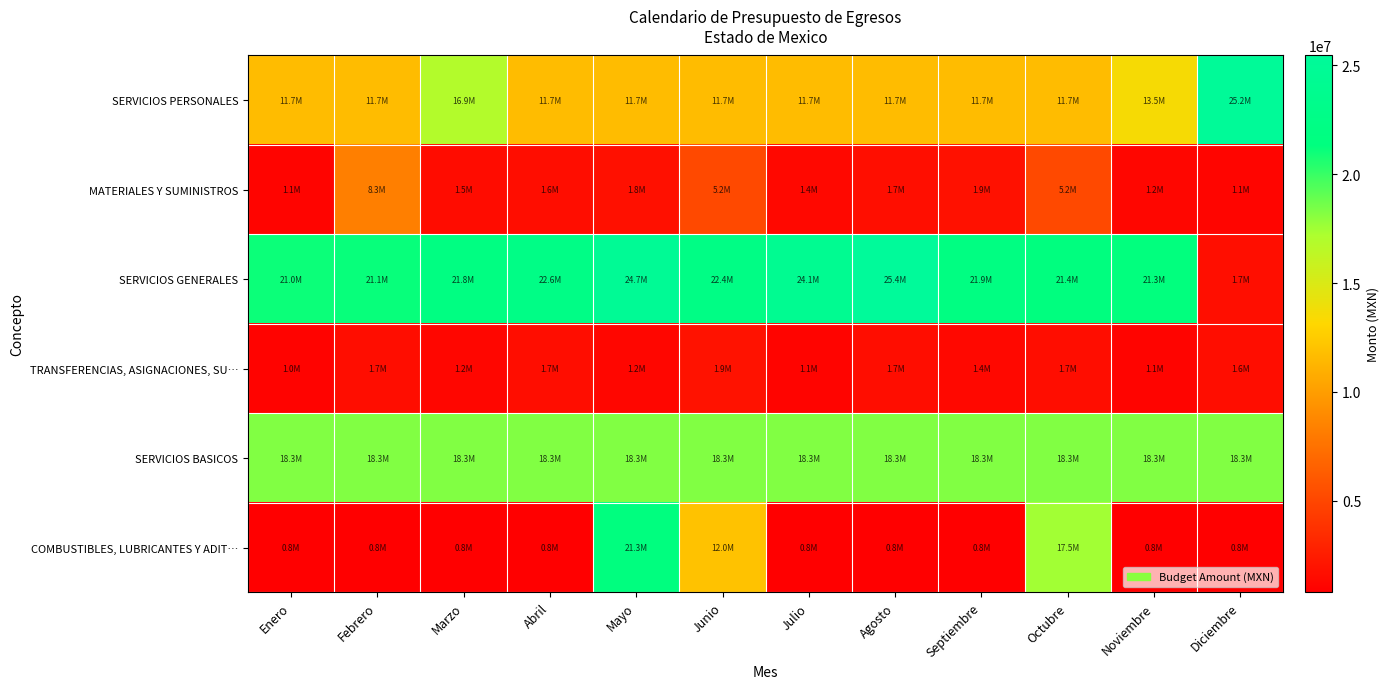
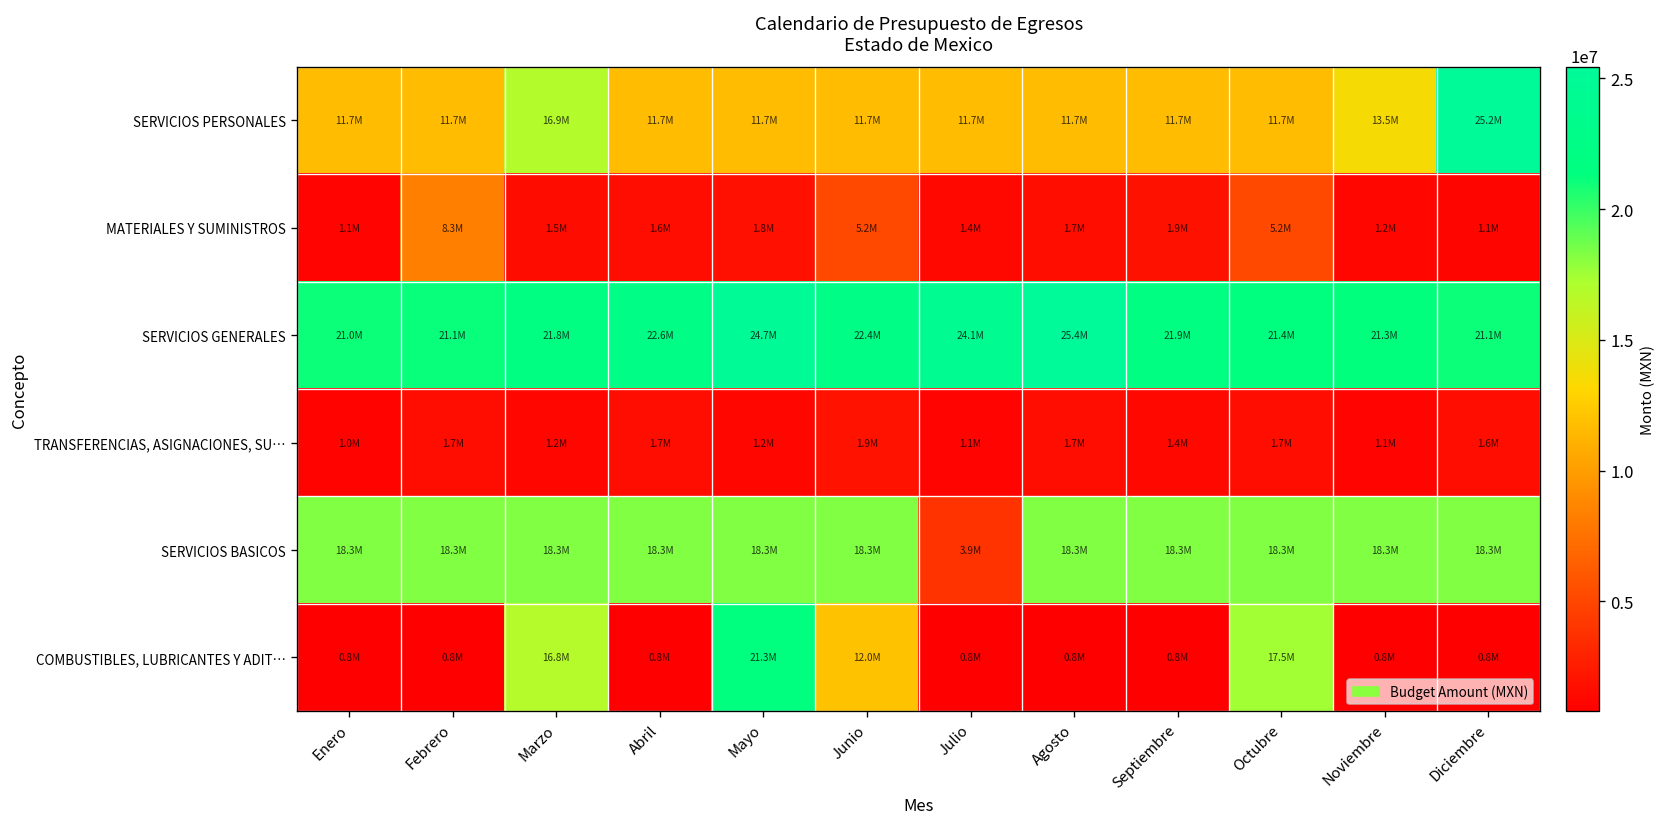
  {
    "SERVICIOS PERSONALES": {
      "Enero": "11.7M",
      "Febrero": "11.7M",
      "Marzo": "16.9M",
      "Abril": "11.7M",
      "Mayo": "11.7M",
      "Junio": "11.7M",
      "Julio": "11.7M",
      "Agosto": "11.7M",
      "Septiembre": "11.7M",
      "Octubre": "11.7M",
      "Noviembre": "13.5M",
      "Diciembre": "25.2M"
    },
    "MATERIALES Y SUMINISTROS": {
      "Enero": "1.1M",
      "Febrero": "8.3M",
      "Marzo": "1.5M",
      "Abril": "1.6M",
      "Mayo": "1.8M",
      "Junio": "5.2M",
      "Julio": "1.4M",
      "Agosto": "1.7M",
      "Septiembre": "1.9M",
      "Octubre": "5.2M",
      "Noviembre": "1.2M",
      "Diciembre": "1.1M"
    },
    "SERVICIOS GENERALES": {
      "Enero": "21.0M",
      "Febrero": "21.1M",
      "Marzo": "21.8M",
      "Abril": "22.6M",
      "Mayo": "24.7M",
      "Junio": "22.4M",
      "Julio": "24.1M",
      "Agosto": "25.4M",
      "Septiembre": "21.9M",
      "Octubre": "21.4M",
      "Noviembre": "21.3M",
-     "Diciembre": "1.7M"
+     "Diciembre": "21.1M"
    },
    "TRANSFERENCIAS, ASIGNACIONES, SU…": {
      "Enero": "1.0M",
      "Febrero": "1.7M",
      "Marzo": "1.2M",
      "Abril": "1.7M",
      "Mayo": "1.2M",
      "Junio": "1.9M",
      "Julio": "1.1M",
      "Agosto": "1.7M",
      "Septiembre": "1.4M",
      "Octubre": "1.7M",
      "Noviembre": "1.1M",
      "Diciembre": "1.6M"
    },
    "SERVICIOS BASICOS": {
      "Enero": "18.3M",
      "Febrero": "18.3M",
      "Marzo": "18.3M",
      "Abril": "18.3M",
      "Mayo": "18.3M",
      "Junio": "18.3M",
-     "Julio": "18.3M",
+     "Julio": "3.9M",
      "Agosto": "18.3M",
      "Septiembre": "18.3M",
      "Octubre": "18.3M",
      "Noviembre": "18.3M",
      "Diciembre": "18.3M"
    },
    "COMBUSTIBLES, LUBRICANTES Y ADIT…": {
      "Enero": "0.8M",
      "Febrero": "0.8M",
-     "Marzo": "0.8M",
+     "Marzo": "16.8M",
      "Abril": "0.8M",
      "Mayo": "21.3M",
      "Junio": "12.0M",
      "Julio": "0.8M",
      "Agosto": "0.8M",
      "Septiembre": "0.8M",
      "Octubre": "17.5M",
      "Noviembre": "0.8M",
      "Diciembre": "0.8M"
    }
  }
